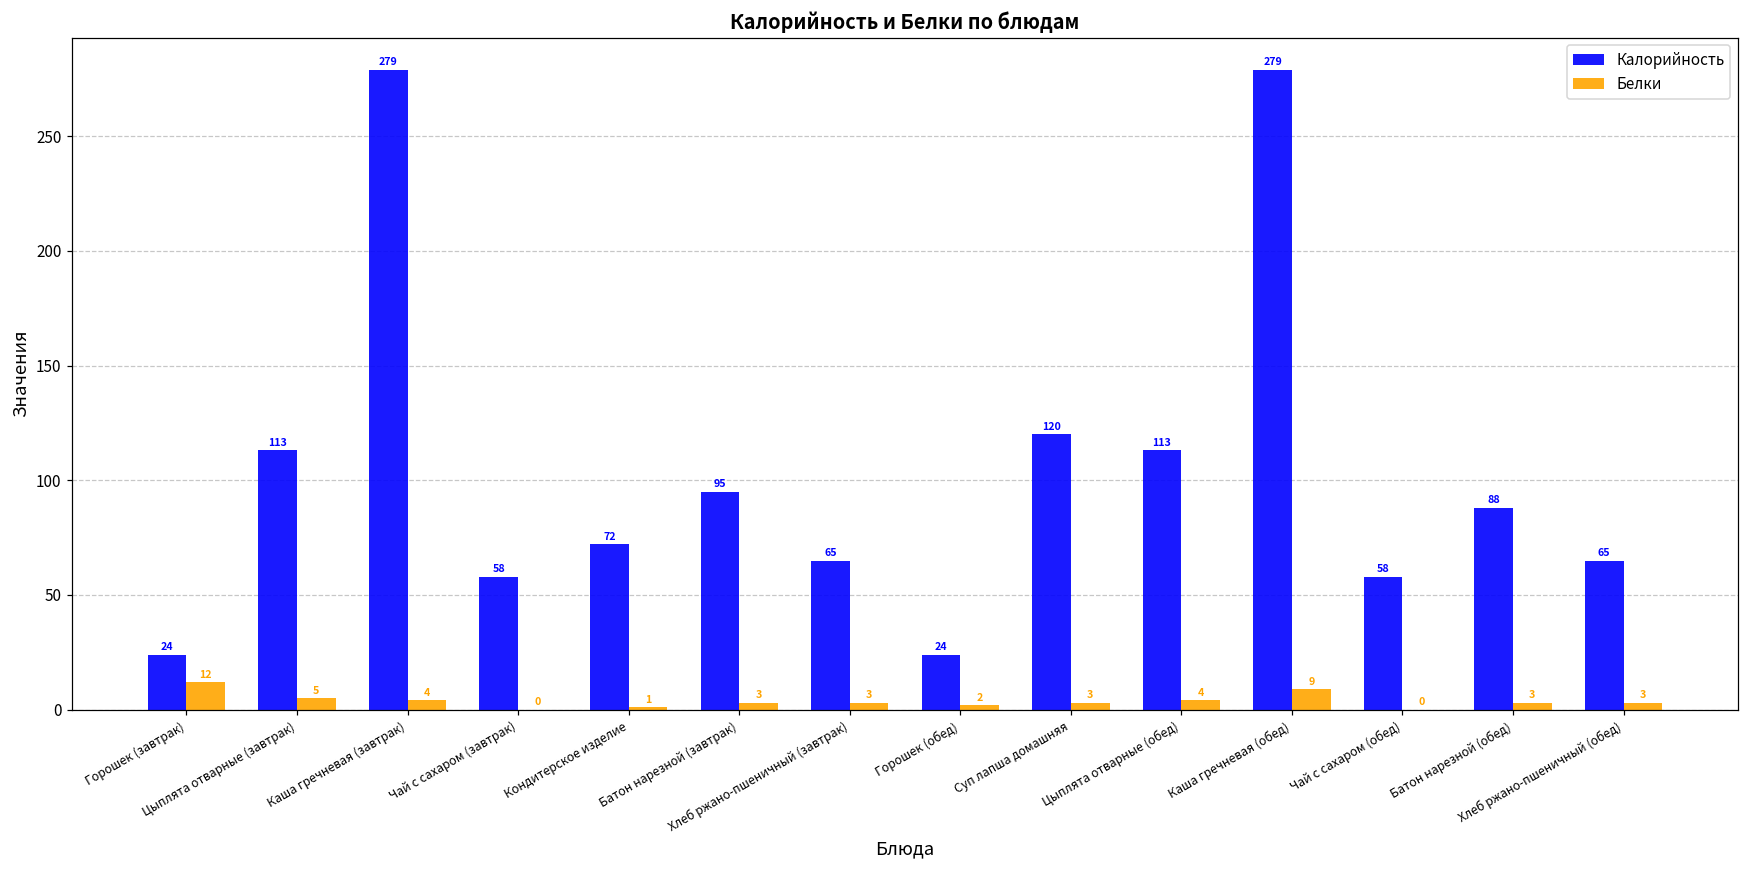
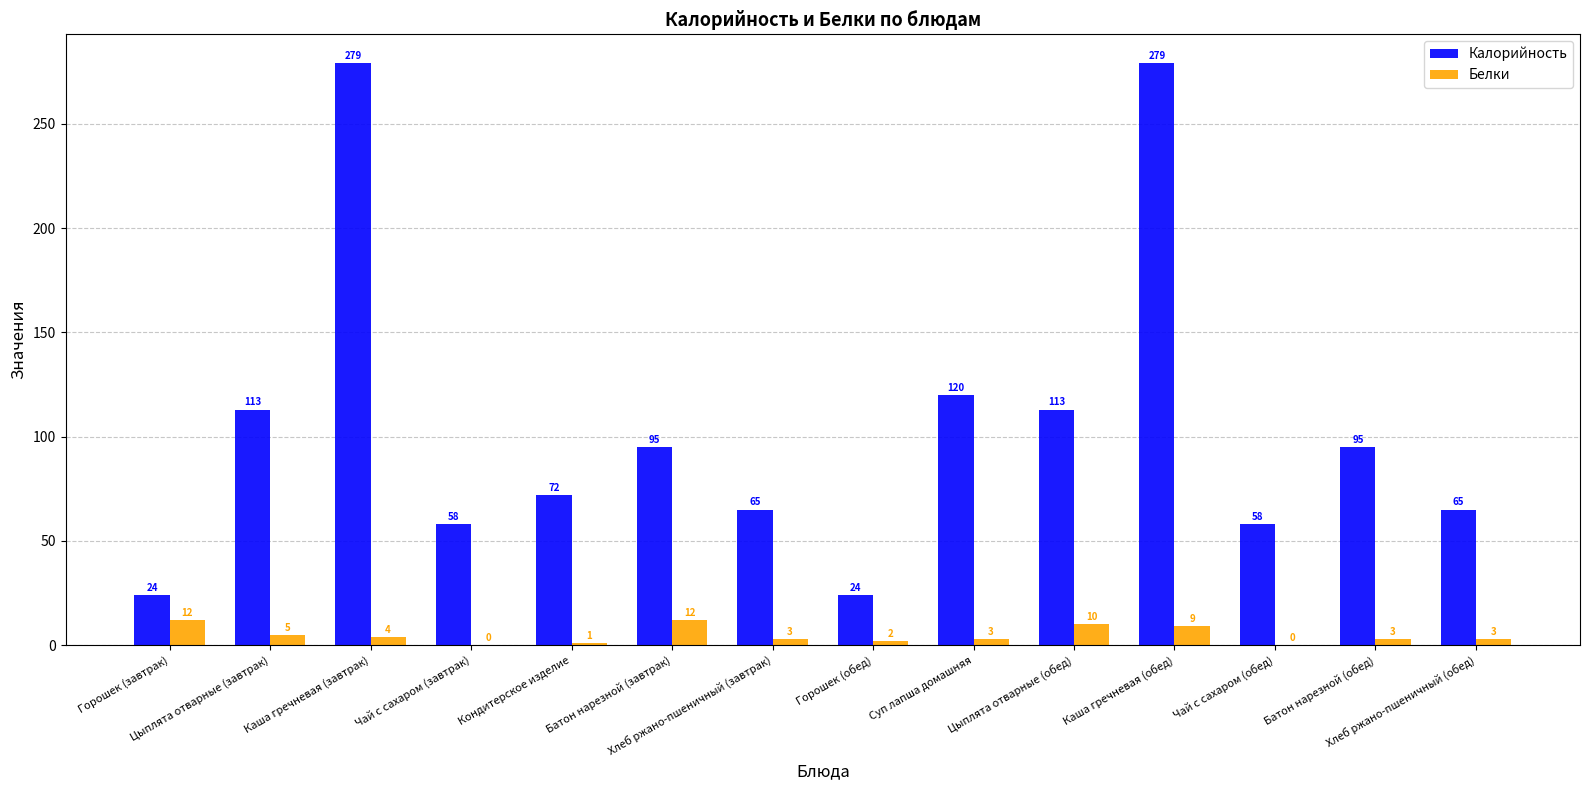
  {
    "Калорийность": {
      "Горошек (завтрак)": 24,
      "Цыплята отварные (завтрак)": 113,
      "Каша гречневая (завтрак)": 279,
      "Чай с сахаром (завтрак)": 58,
      "Кондитерское изделие": 72,
      "Батон нарезной (завтрак)": 95,
      "Хлеб ржано-пшеничный (завтрак)": 65,
      "Горошек (обед)": 24,
      "Суп лапша домашняя": 120,
      "Цыплята отварные (обед)": 113,
      "Каша гречневая (обед)": 279,
      "Чай с сахаром (обед)": 58,
-     "Батон нарезной (обед)": 88,
+     "Батон нарезной (обед)": 95,
      "Хлеб ржано-пшеничный (обед)": 65
    },
    "Белки": {
      "Горошек (завтрак)": 12,
      "Цыплята отварные (завтрак)": 5,
      "Каша гречневая (завтрак)": 4,
      "Чай с сахаром (завтрак)": 0,
      "Кондитерское изделие": 1,
-     "Батон нарезной (завтрак)": 3,
+     "Батон нарезной (завтрак)": 12,
      "Хлеб ржано-пшеничный (завтрак)": 3,
      "Горошек (обед)": 2,
      "Суп лапша домашняя": 3,
-     "Цыплята отварные (обед)": 4,
+     "Цыплята отварные (обед)": 10,
      "Каша гречневая (обед)": 9,
      "Чай с сахаром (обед)": 0,
      "Батон нарезной (обед)": 3,
      "Хлеб ржано-пшеничный (обед)": 3
    }
  }
